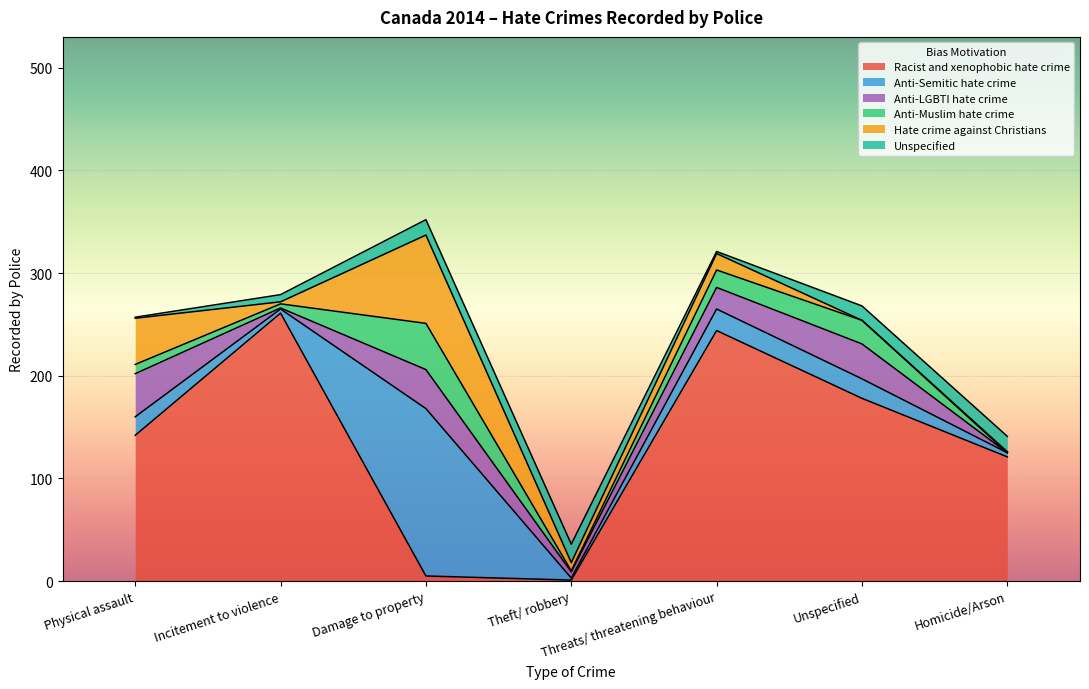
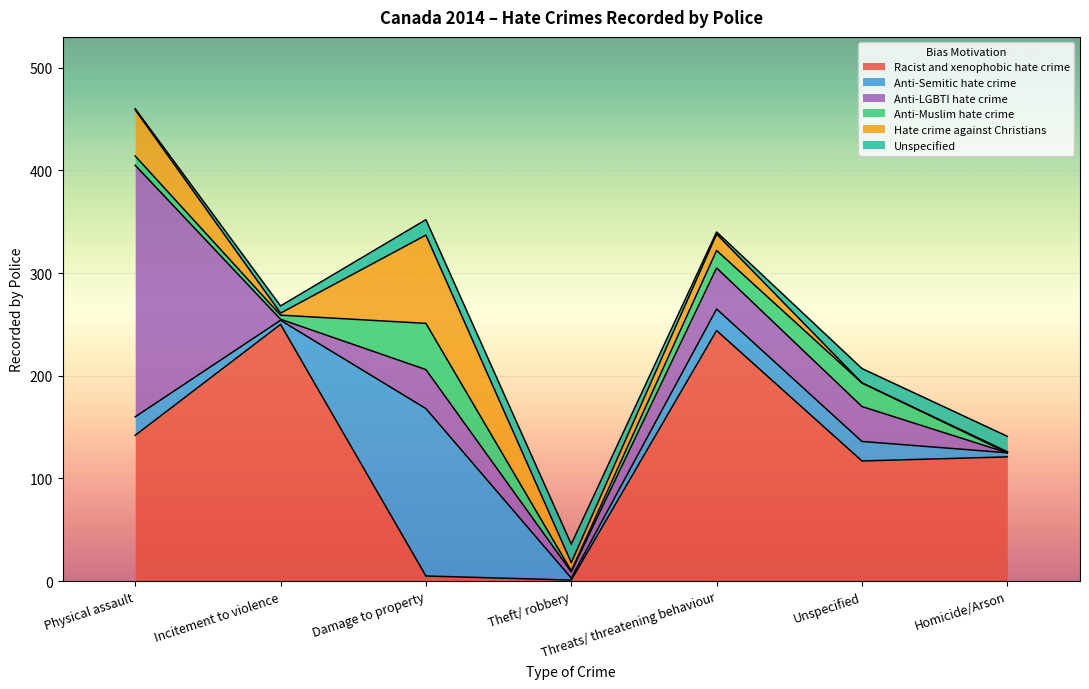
  {
    "Racist and xenophobic hate crime": {
      "Physical assault": 142,
-     "Incitement to violence": 261,
+     "Incitement to violence": 250,
      "Damage to property": 5,
      "Threats/ threatening behaviour": 244,
-     "Unspecified": 178,
+     "Unspecified": 117,
      "Homicide/Arson": 121
    },
    "Anti-Semitic hate crime": {
      "Physical assault": 18,
      "Damage to property": 163,
      "Threats/ threatening behaviour": 21,
      "Unspecified": 19
    },
    "Anti-LGBTI hate crime": {
-     "Physical assault": 42,
+     "Physical assault": 245,
      "Damage to property": 38,
-     "Threats/ threatening behaviour": 21,
+     "Threats/ threatening behaviour": 40,
      "Unspecified": 34
    },
    "Hate crime against Christians": {
      "Damage to property": 86,
      "Theft/ robbery": 8
    }
  }
